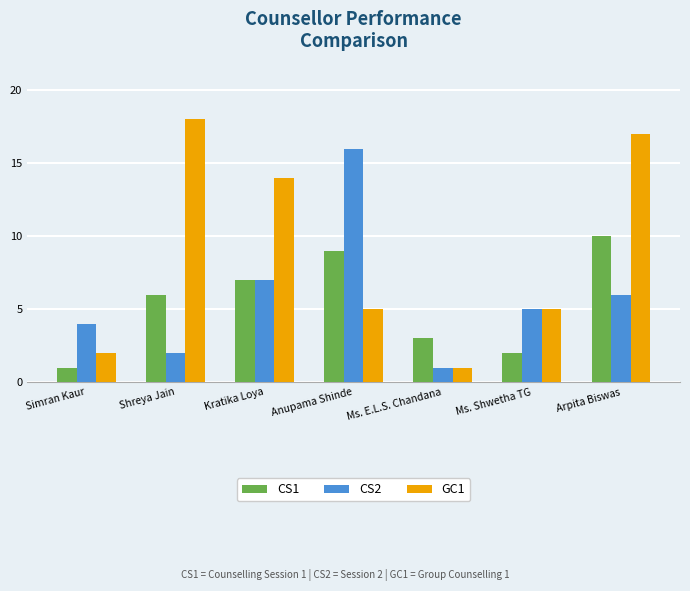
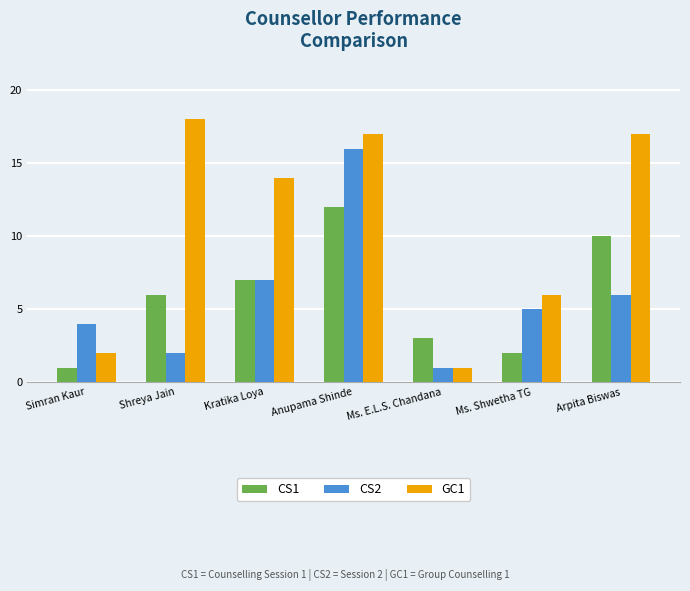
  {
    "CS1": {
      "Simran Kaur": 1,
      "Shreya Jain": 6,
      "Kratika Loya": 7,
-     "Anupama Shinde": 9,
+     "Anupama Shinde": 12,
      "Ms. E.L.S. Chandana": 3,
      "Ms. Shwetha TG": 2,
      "Arpita Biswas": 10
    },
    "CS2": {
      "Simran Kaur": 4,
      "Shreya Jain": 2,
      "Kratika Loya": 7,
      "Anupama Shinde": 16,
      "Ms. E.L.S. Chandana": 1,
      "Ms. Shwetha TG": 5,
      "Arpita Biswas": 6
    },
    "GC1": {
      "Simran Kaur": 2,
      "Shreya Jain": 18,
      "Kratika Loya": 14,
-     "Anupama Shinde": 5,
+     "Anupama Shinde": 17,
      "Ms. E.L.S. Chandana": 1,
-     "Ms. Shwetha TG": 5,
+     "Ms. Shwetha TG": 6,
      "Arpita Biswas": 17
    }
  }
